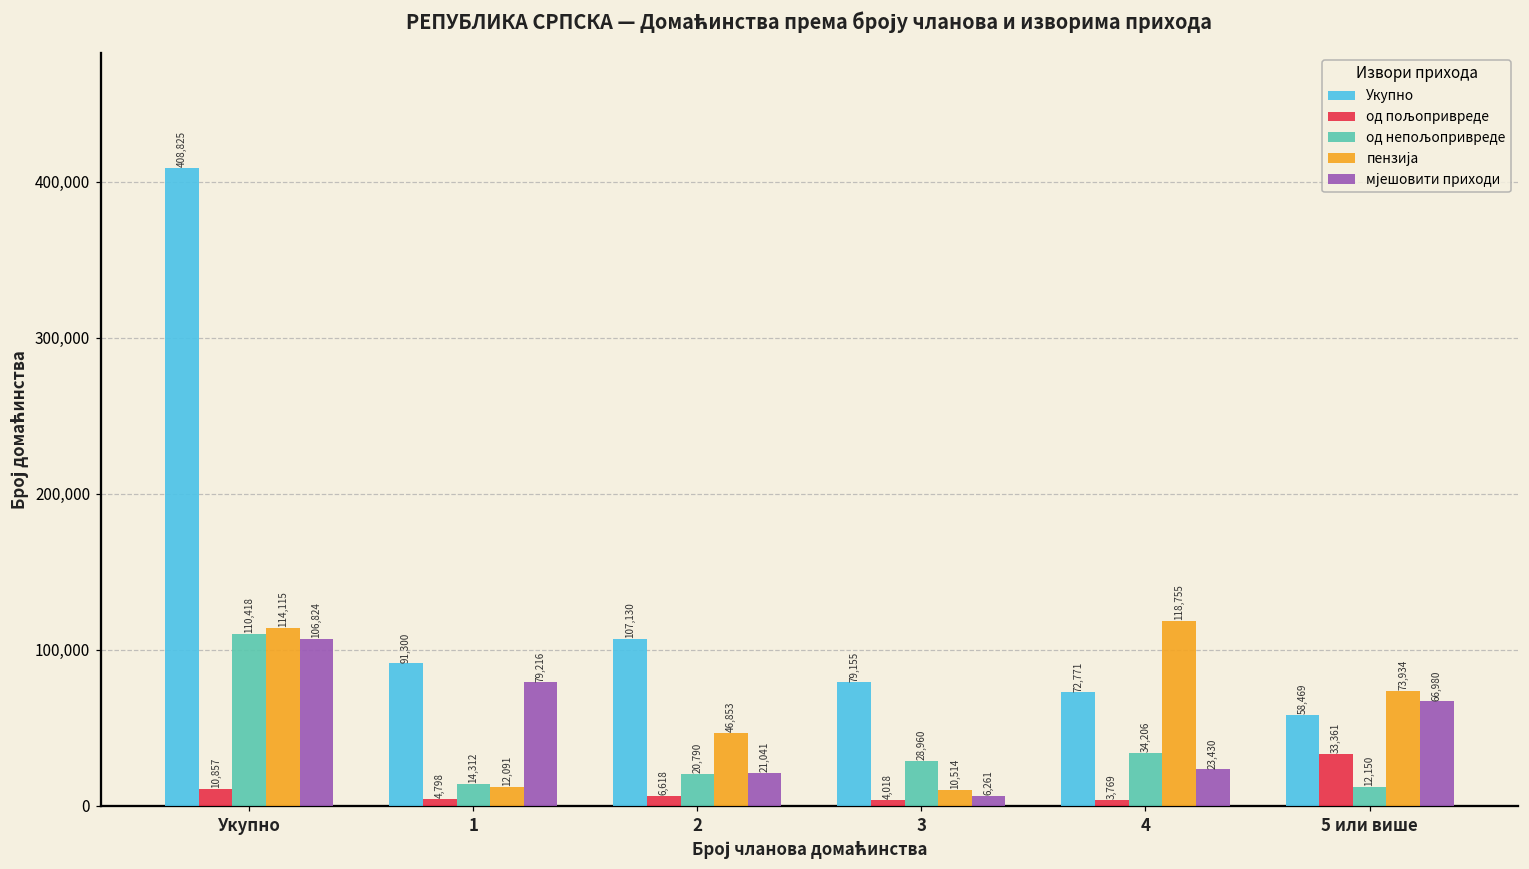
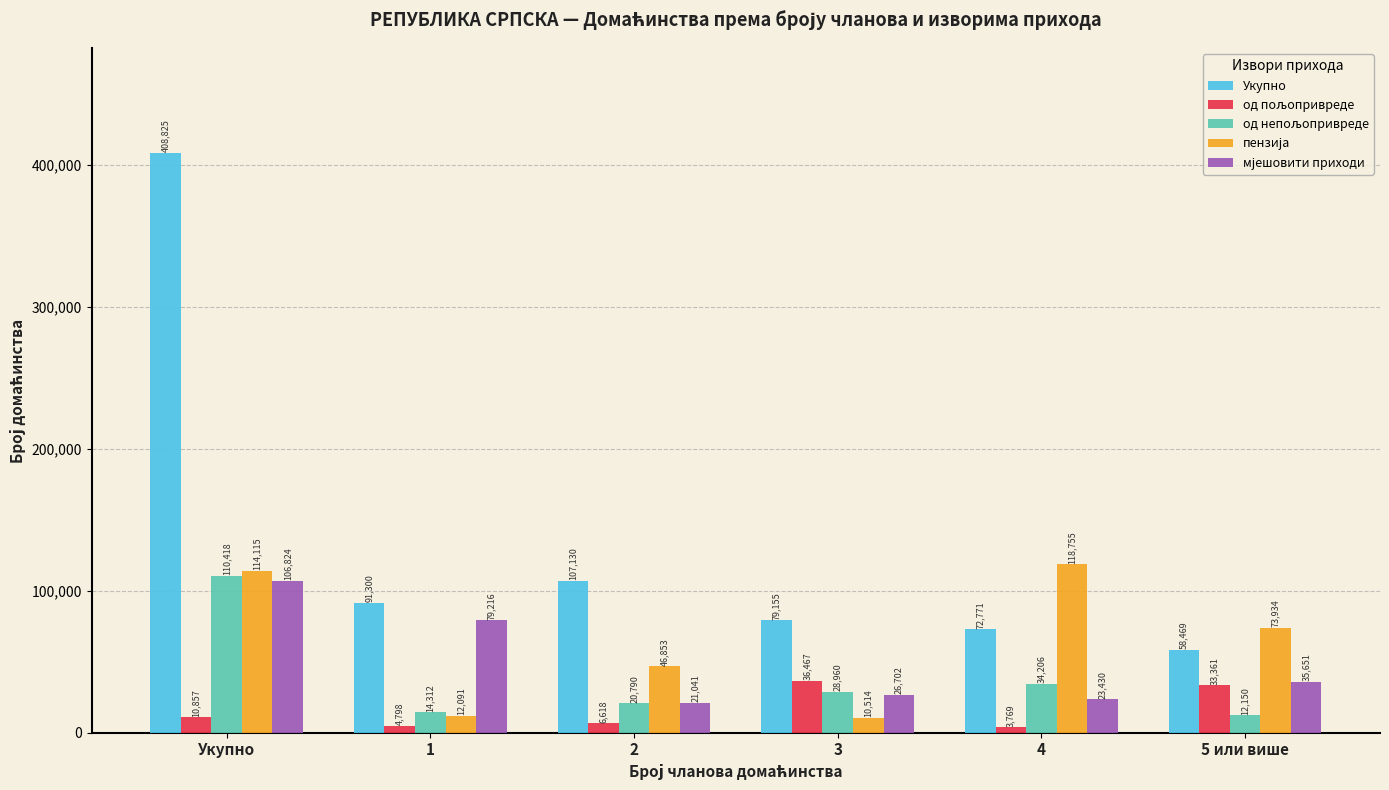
  {
    "од пољопривреде": {
      "Укупно": "10,857",
      "1": "4,798",
      "2": "6,618",
-     "3": "4,018",
+     "3": "36,467",
      "4": "3,769",
      "5 или више": "33,361"
    },
    "пензија": {
      "Укупно": "114,115",
      "1": "12,091",
      "2": "46,853",
      "3": "10,514",
      "4": "118,755",
      "5 или више": "73,934"
    },
    "мјешовити приходи": {
      "Укупно": "106,824",
      "1": "79,216",
      "2": "21,041",
-     "3": "6,261",
+     "3": "26,702",
      "4": "23,430",
-     "5 или више": "66,980"
+     "5 или више": "35,651"
    }
  }
